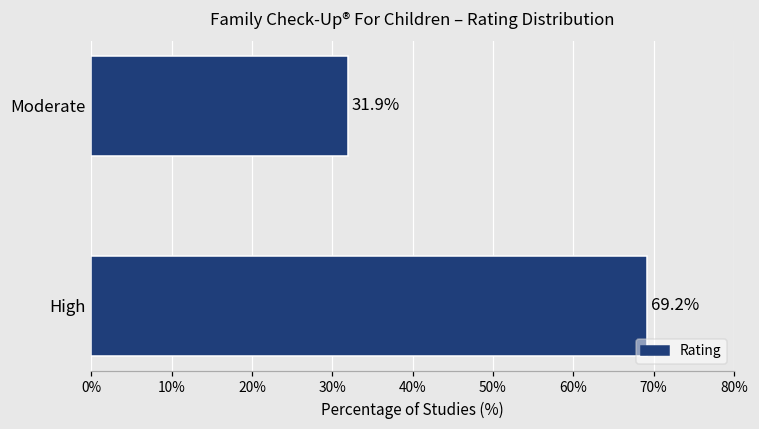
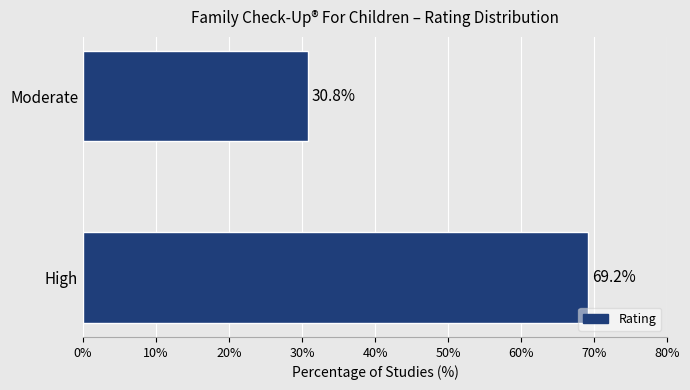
  {
-   "Moderate": "31.9%",
+   "Moderate": "30.8%",
    "High": "69.2%"
  }
